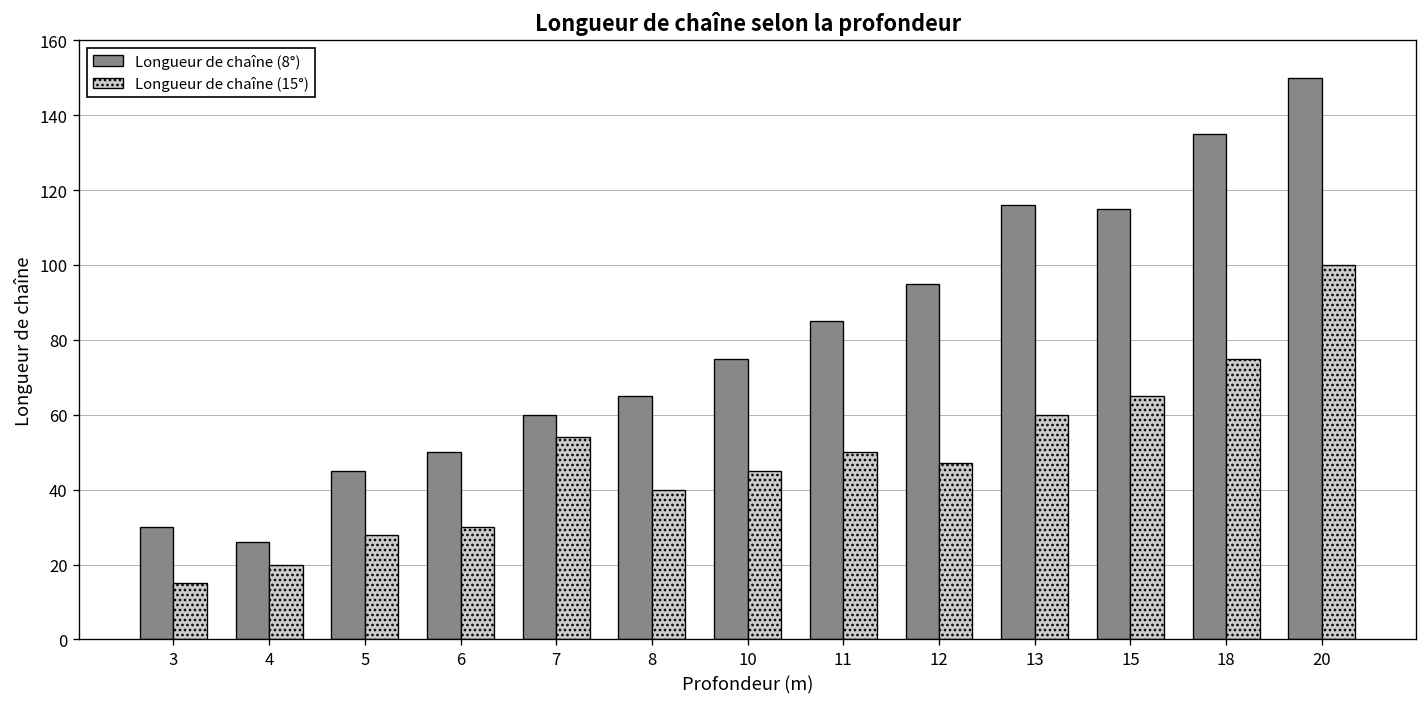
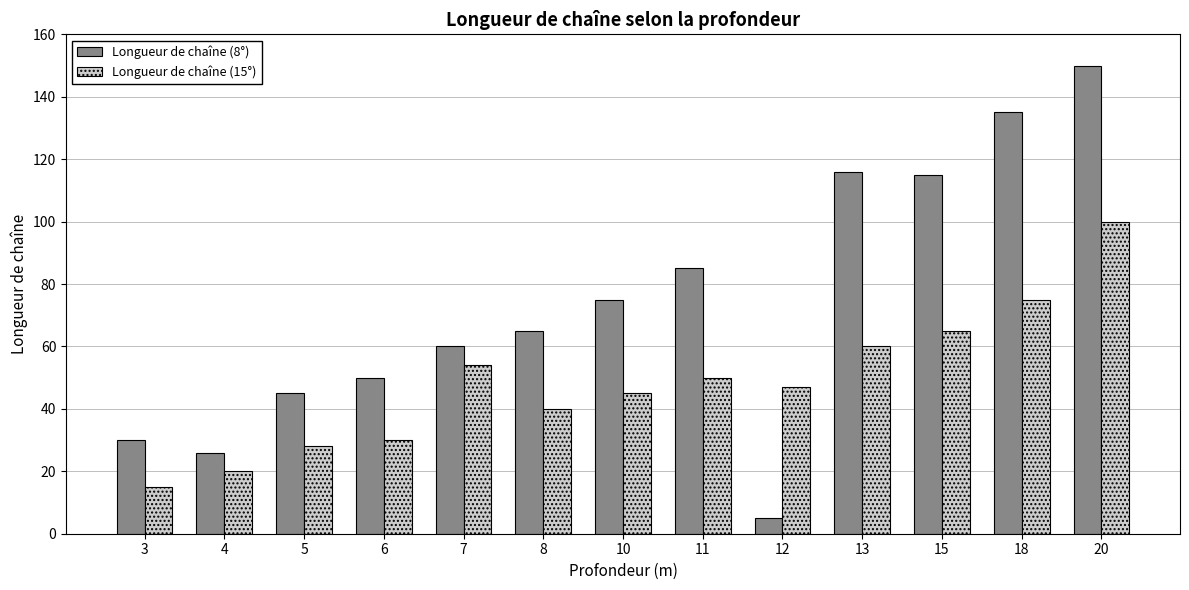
  {
    "Longueur de chaîne (8°)": {
      "3": 30,
      "4": 26,
      "5": 45,
      "6": 50,
      "7": 60,
      "8": 65,
      "10": 75,
      "11": 85,
-     "12": 95,
+     "12": 5,
      "13": 116,
      "15": 115,
      "18": 135,
      "20": 150
    },
    "Longueur de chaîne (15°)": {
      "3": 15,
      "4": 20,
      "5": 28,
      "6": 30,
      "7": 54,
      "8": 40,
      "10": 45,
      "11": 50,
      "12": 47,
      "13": 60,
      "15": 65,
      "18": 75,
      "20": 100
    }
  }
